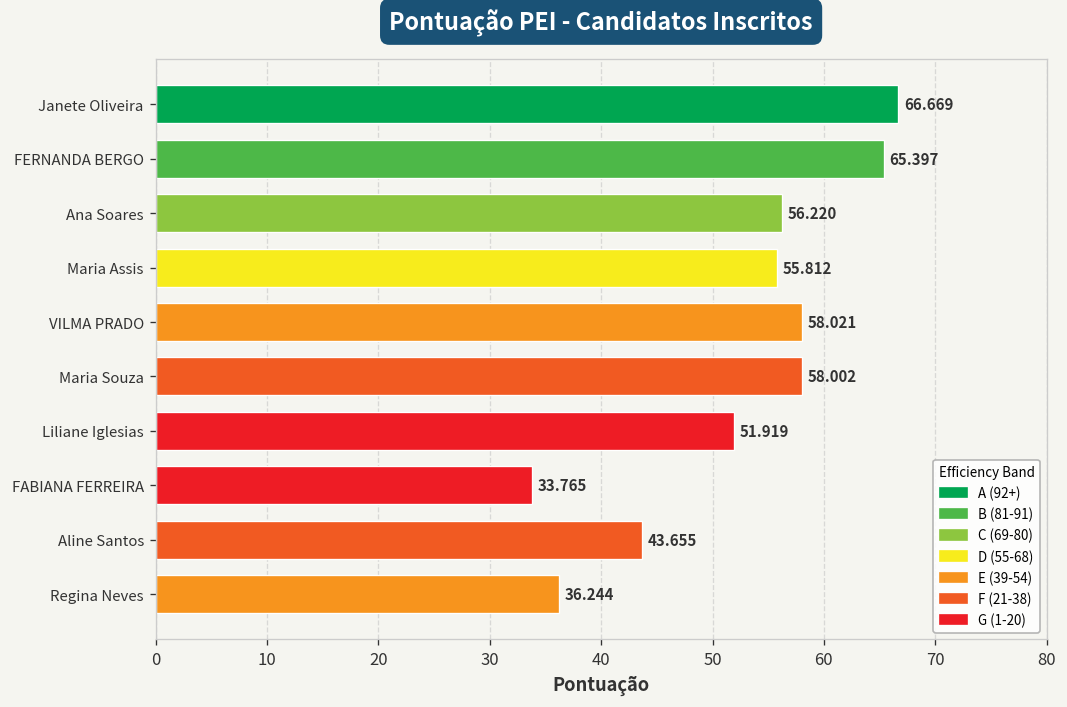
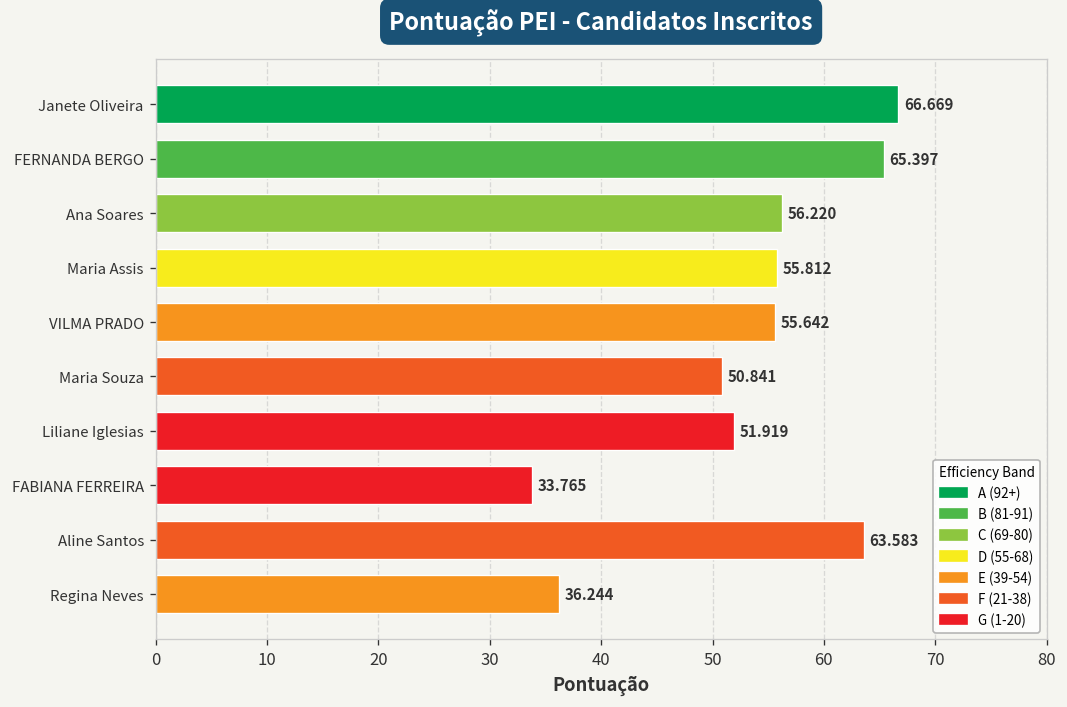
  {
    "Janete Oliveira": 66.669,
    "FERNANDA BERGO": 65.397,
    "Ana Soares": 56.220,
    "Maria Assis": 55.812,
-   "VILMA PRADO": 58.021,
-   "Maria Souza": 58.002,
+   "VILMA PRADO": 55.642,
+   "Maria Souza": 50.841,
    "Liliane Iglesias": 51.919,
    "FABIANA FERREIRA": 33.765,
-   "Aline Santos": 43.655,
+   "Aline Santos": 63.583,
    "Regina Neves": 36.244
  }
